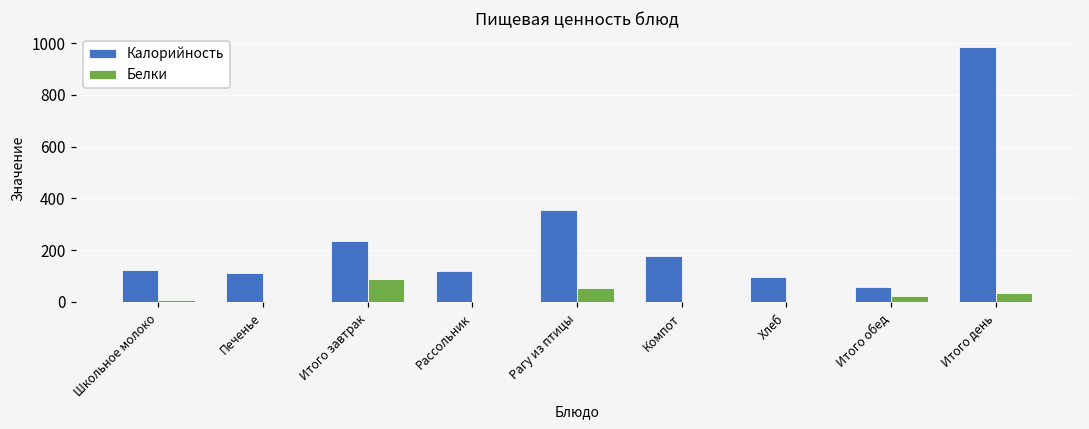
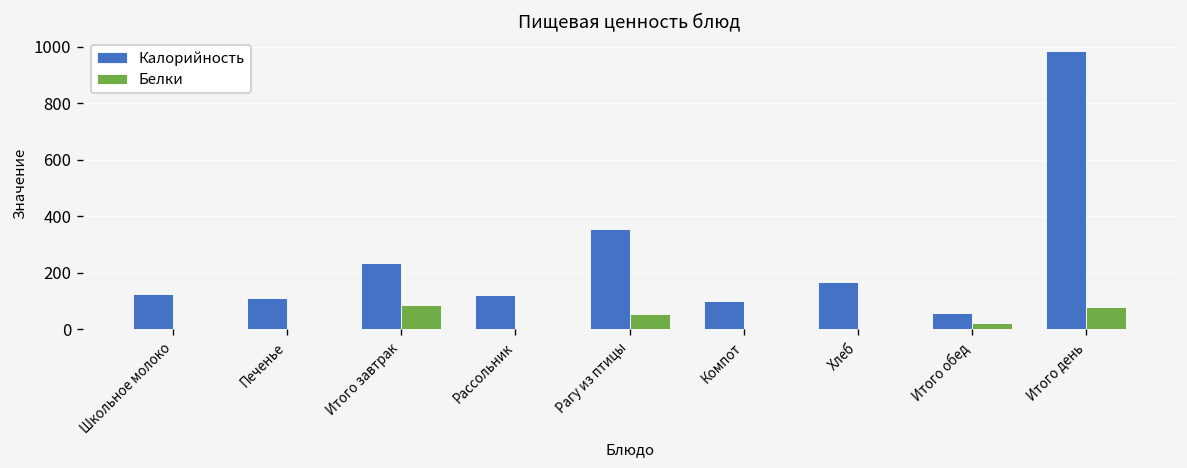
  {
    "Калорийность": {
      "Школьное молоко": 120,
      "Печенье": 110,
      "Итого завтрак": 240,
      "Рассольник": 120,
      "Рагу из птицы": 350,
-     "Компот": 180,
-     "Хлеб": 100,
+     "Компот": 100,
+     "Хлеб": 170,
      "Итого обед": 60,
      "Итого день": 980
    },
    "Белки": {
      "Итого завтрак": 90,
      "Рагу из птицы": 50,
      "Компот": 0,
      "Итого обед": 20,
-     "Итого день": 30
+     "Итого день": 80
    }
  }
